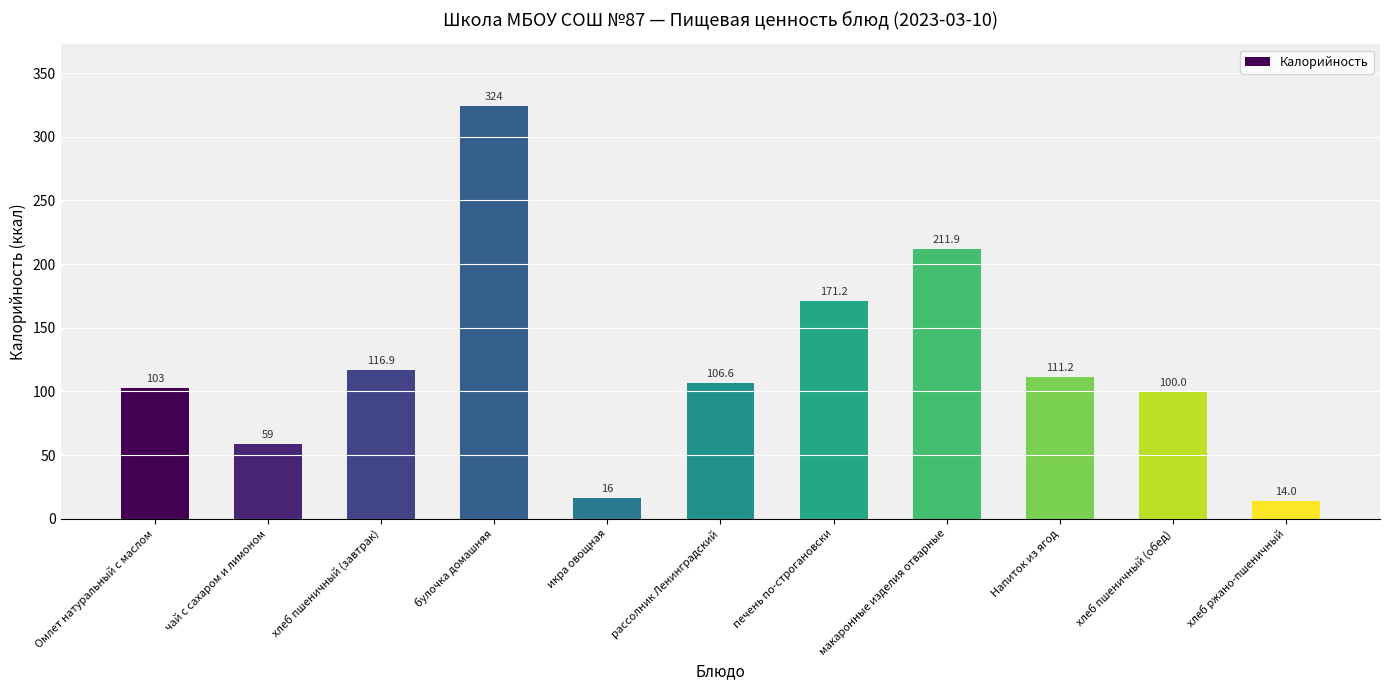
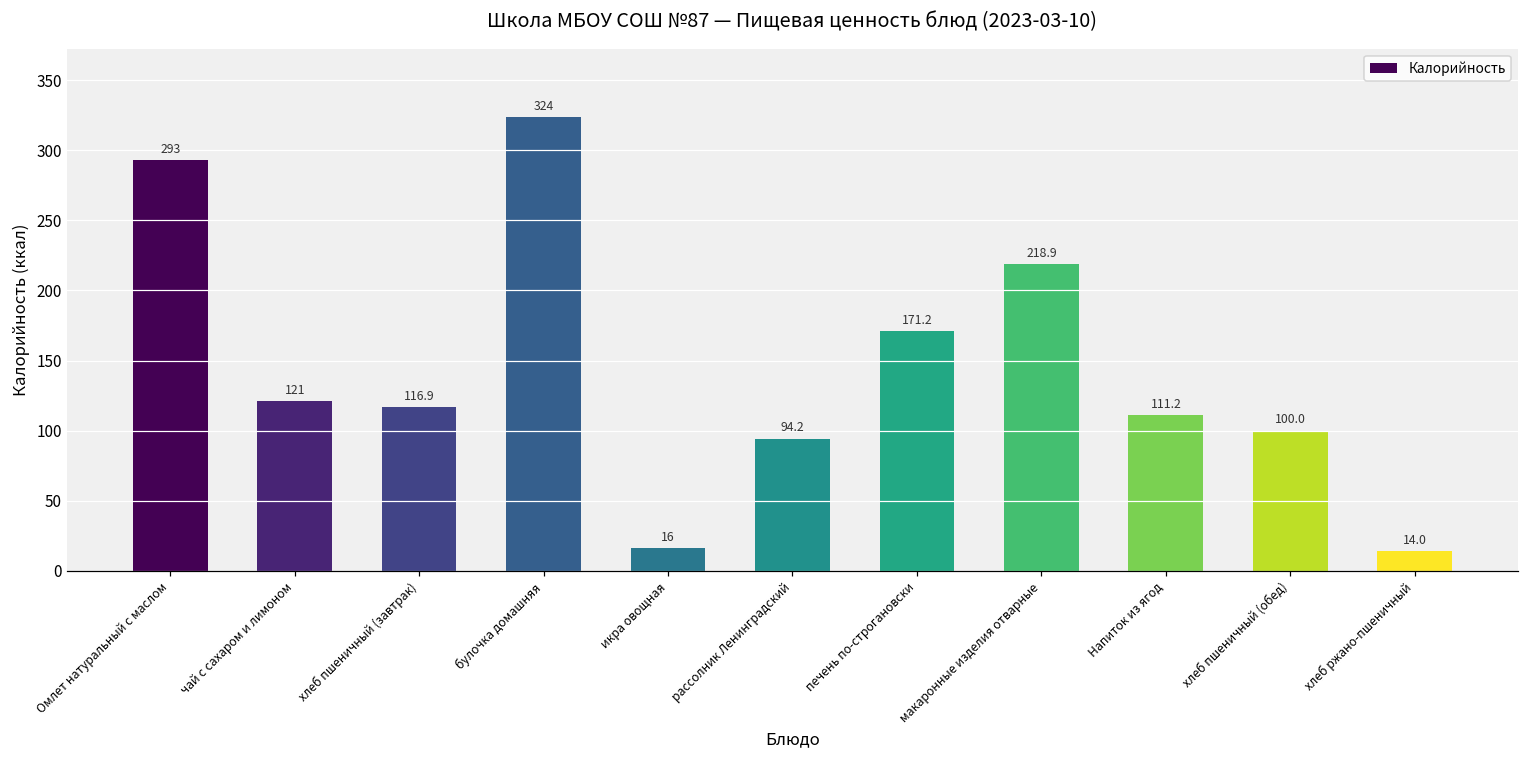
  {
-   "Омлет натуральный с маслом": 103,
-   "чай с сахаром и лимоном": 59,
+   "Омлет натуральный с маслом": 293,
+   "чай с сахаром и лимоном": 121,
    "хлеб пшеничный (завтрак)": 116.9,
    "булочка домашняя": 324,
    "икра овощная": 16,
-   "рассолник Ленинградский": 106.6,
+   "рассолник Ленинградский": 94.2,
    "печень по-строгановски": 171.2,
-   "макаронные изделия отварные": 211.9,
+   "макаронные изделия отварные": 218.9,
    "Напиток из ягод": 111.2,
    "хлеб пшеничный (обед)": 100.0,
    "хлеб ржано-пшеничный": 14.0
  }
